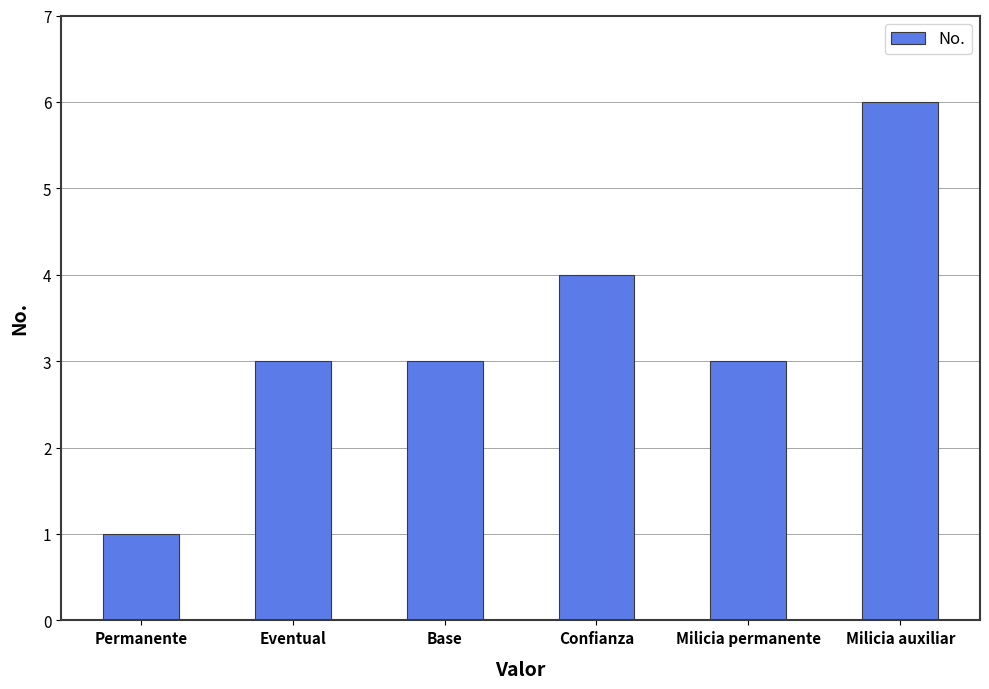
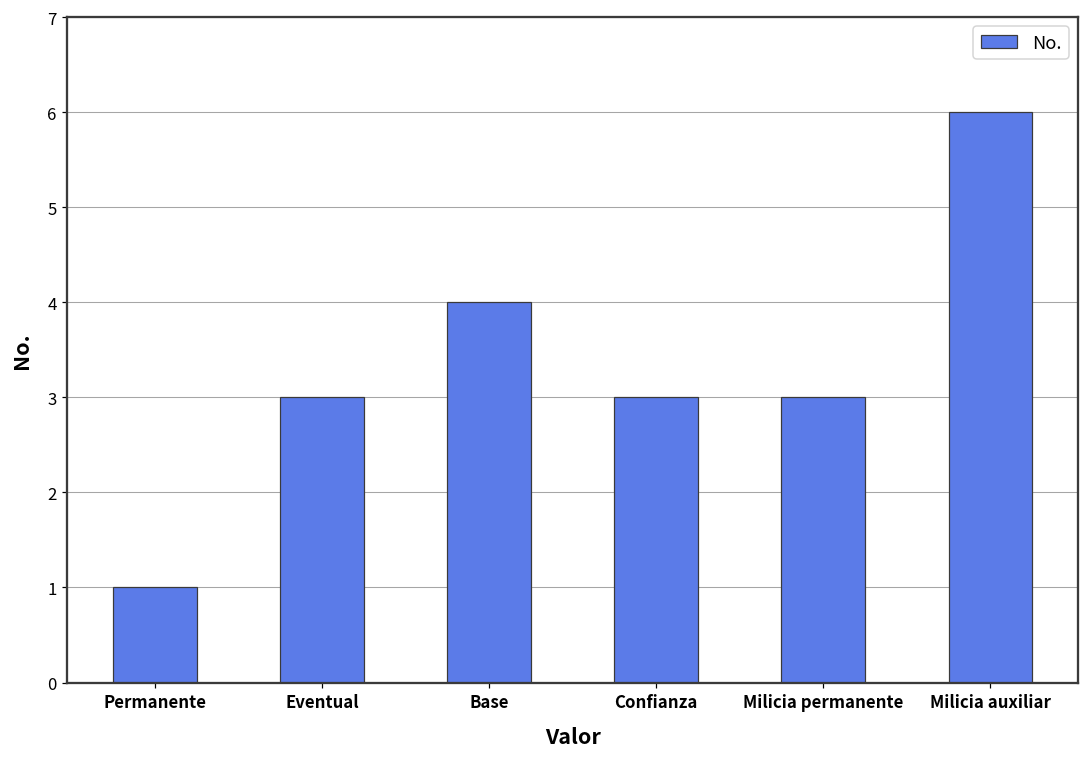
  {
    "Permanente": 1,
    "Eventual": 3,
-   "Base": 3,
-   "Confianza": 4,
+   "Base": 4,
+   "Confianza": 3,
    "Milicia permanente": 3,
    "Milicia auxiliar": 6
  }
